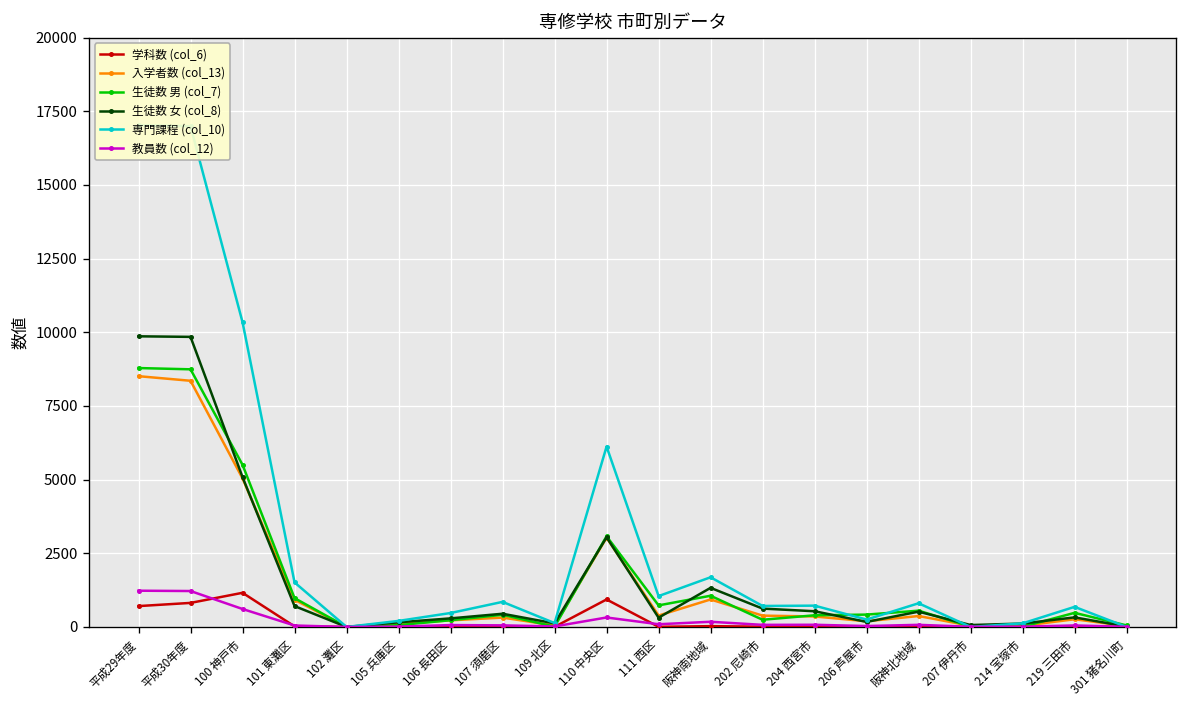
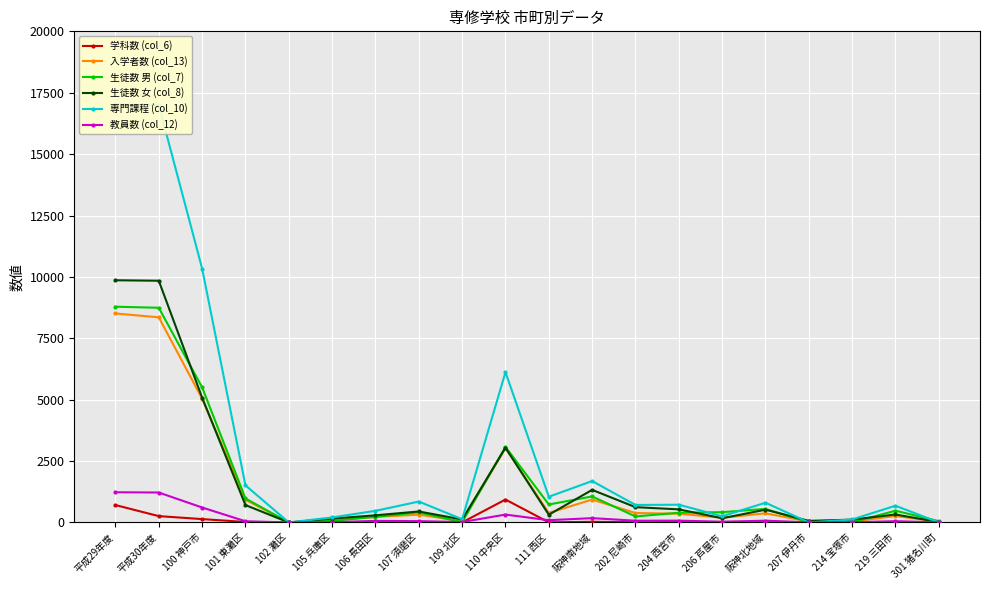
  {
    "学科数 (col_6)": {
      "平成29年度": 700,
-     "平成30年度": 800,
-     "100 神戸市": 1200,
+     "平成30年度": 300,
+     "100 神戸市": 100,
      "110 中央区": 900,
      "阪神南地域": 0
    },
    "入学者数 (col_13)": {
      "平成29年度": 8500,
      "平成30年度": 8400,
      "阪神南地域": 900,
      "202 尼崎市": 400,
      "阪神北地域": 400
    },
    "生徒数 男 (col_7)": {
      "平成29年度": 8800,
      "平成30年度": 8700,
      "100 神戸市": 5500,
      "111 西区": 700,
      "阪神南地域": 1100,
      "202 尼崎市": 200,
      "206 芦屋市": 400,
      "219 三田市": 500
    },
    "生徒数 女 (col_8)": {
      "平成29年度": 9900,
      "平成30年度": 9800,
      "101 東灘区": 700,
      "阪神南地域": 1300,
      "204 西宮市": 500
    },
    "専門課程 (col_10)": {
      "100 神戸市": 10300,
      "101 東灘区": 1500,
      "106 長田区": 500,
      "107 須磨区": 900,
      "110 中央区": 6100,
      "111 西区": 1000,
      "阪神南地域": 1700,
      "204 西宮市": 700,
      "阪神北地域": 800,
      "219 三田市": 700
    },
    "教員数 (col_12)": {
      "平成29年度": 1200,
      "平成30年度": 1200,
      "100 神戸市": 600,
      "110 中央区": 300,
      "阪神南地域": 200
    }
  }
